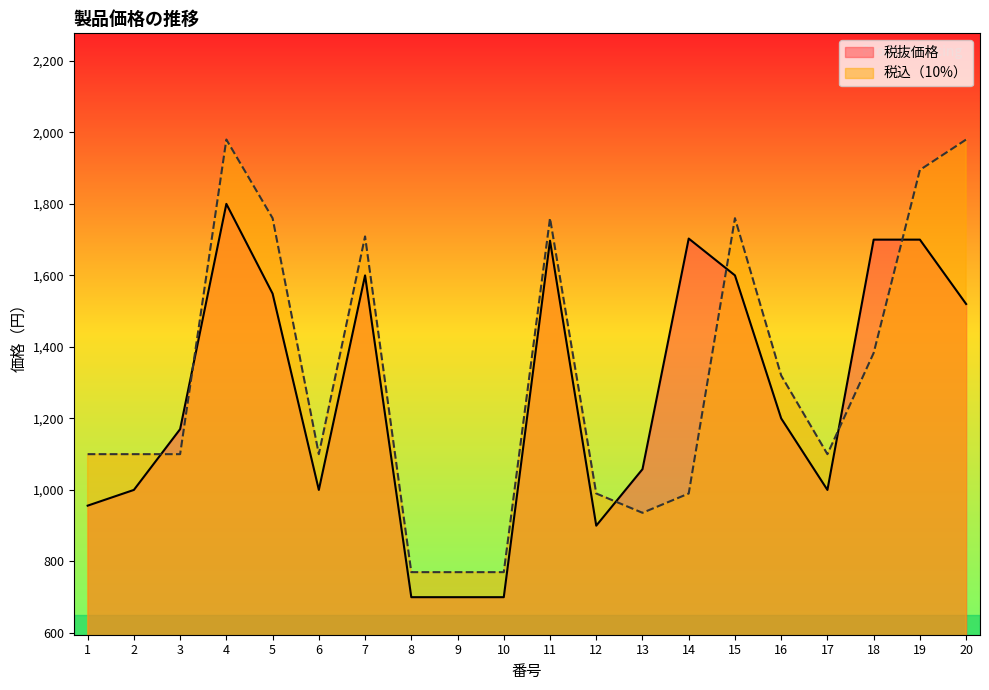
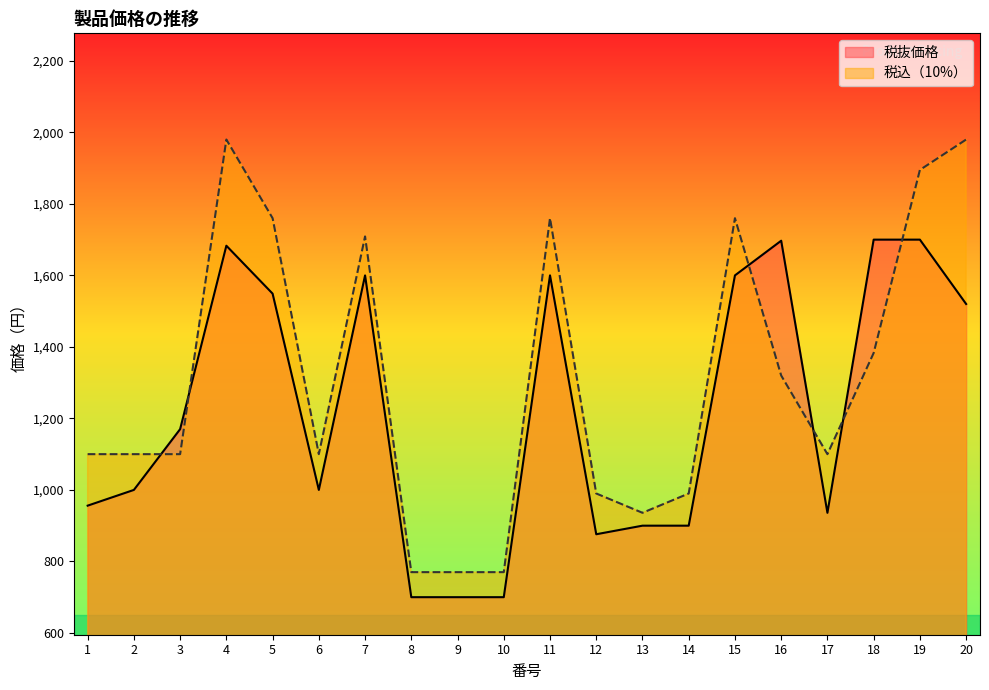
  {
    "税抜価格": {
      "1": "960",
      "2": "1,000",
      "3": "1,170",
-     "4": "1,800",
+     "4": "1,680",
      "5": "1,550",
      "6": "1,000",
      "7": "1,600",
      "8": "700",
      "9": "700",
      "10": "700",
-     "11": "1,700",
-     "12": "900",
-     "13": "1,060",
-     "14": "1,700",
+     "11": "1,600",
+     "12": "880",
+     "13": "900",
+     "14": "900",
      "15": "1,600",
-     "16": "1,200",
-     "17": "1,000",
+     "16": "1,700",
+     "17": "940",
      "18": "1,700",
      "19": "1,700",
      "20": "1,520"
    },
    "税込（10%）": {
      "1": "1,100",
      "2": "1,100",
      "3": "1,100",
      "4": "1,980",
      "5": "1,760",
      "6": "1,100",
      "7": "1,710",
      "8": "770",
      "9": "770",
      "10": "770",
      "11": "1,760",
      "12": "990",
      "13": "940",
      "14": "990",
      "15": "1,760",
      "16": "1,320",
      "17": "1,100",
      "18": "1,380",
      "19": "1,900",
      "20": "1,980"
    }
  }
